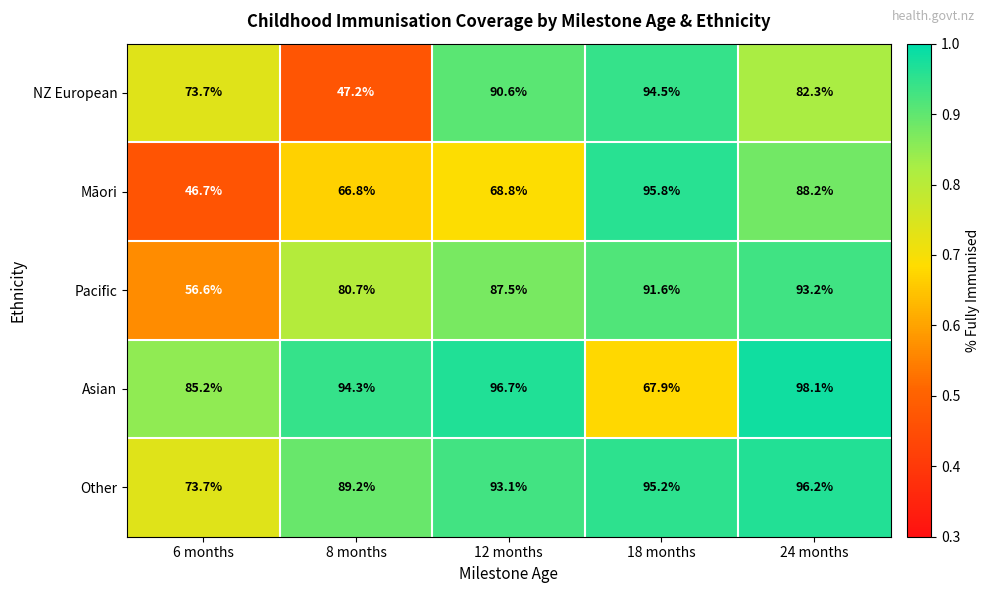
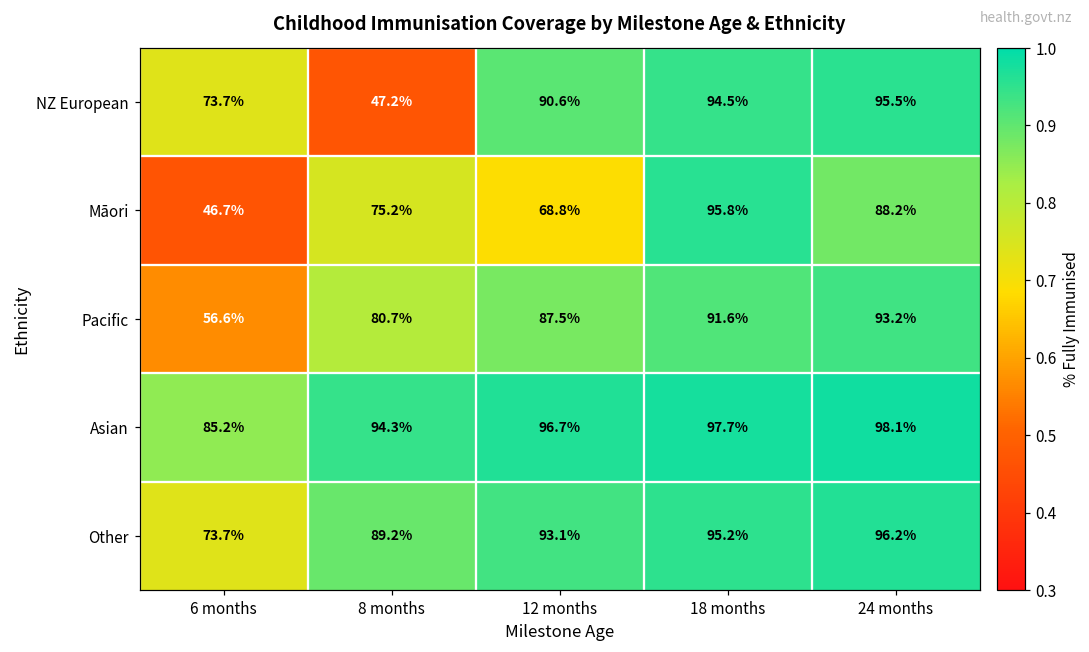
  {
    "NZ European": {
      "6 months": "73.7%",
      "8 months": "47.2%",
      "12 months": "90.6%",
      "18 months": "94.5%",
-     "24 months": "82.3%"
+     "24 months": "95.5%"
    },
    "Māori": {
      "6 months": "46.7%",
-     "8 months": "66.8%",
+     "8 months": "75.2%",
      "12 months": "68.8%",
      "18 months": "95.8%",
      "24 months": "88.2%"
    },
    "Pacific": {
      "6 months": "56.6%",
      "8 months": "80.7%",
      "12 months": "87.5%",
      "18 months": "91.6%",
      "24 months": "93.2%"
    },
    "Asian": {
      "6 months": "85.2%",
      "8 months": "94.3%",
      "12 months": "96.7%",
-     "18 months": "67.9%",
+     "18 months": "97.7%",
      "24 months": "98.1%"
    },
    "Other": {
      "6 months": "73.7%",
      "8 months": "89.2%",
      "12 months": "93.1%",
      "18 months": "95.2%",
      "24 months": "96.2%"
    }
  }
